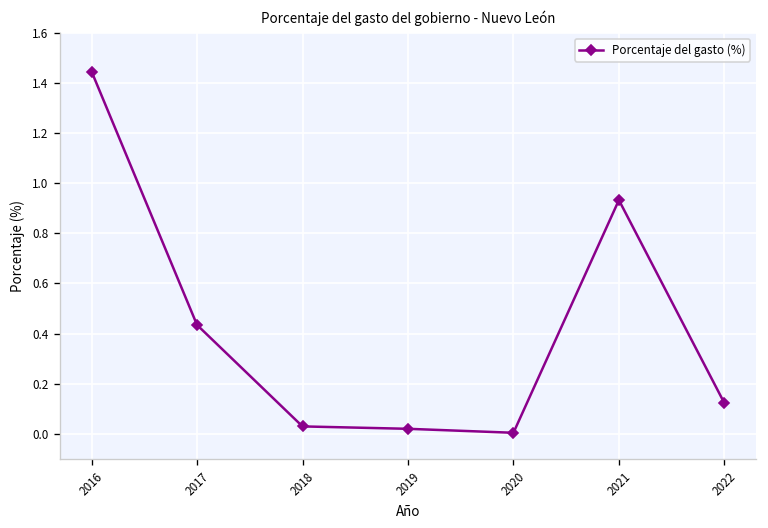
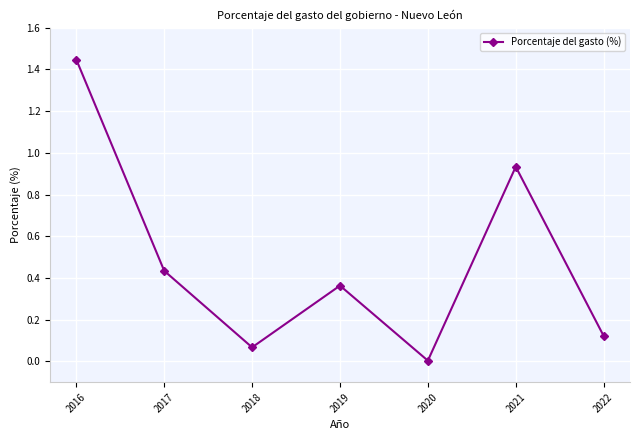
  {
    "2016": 1.45,
    "2017": 0.43,
-   "2018": 0.03,
-   "2019": 0.02,
+   "2018": 0.07,
+   "2019": 0.36,
    "2020": 0.00,
    "2021": 0.93,
    "2022": 0.12
  }
